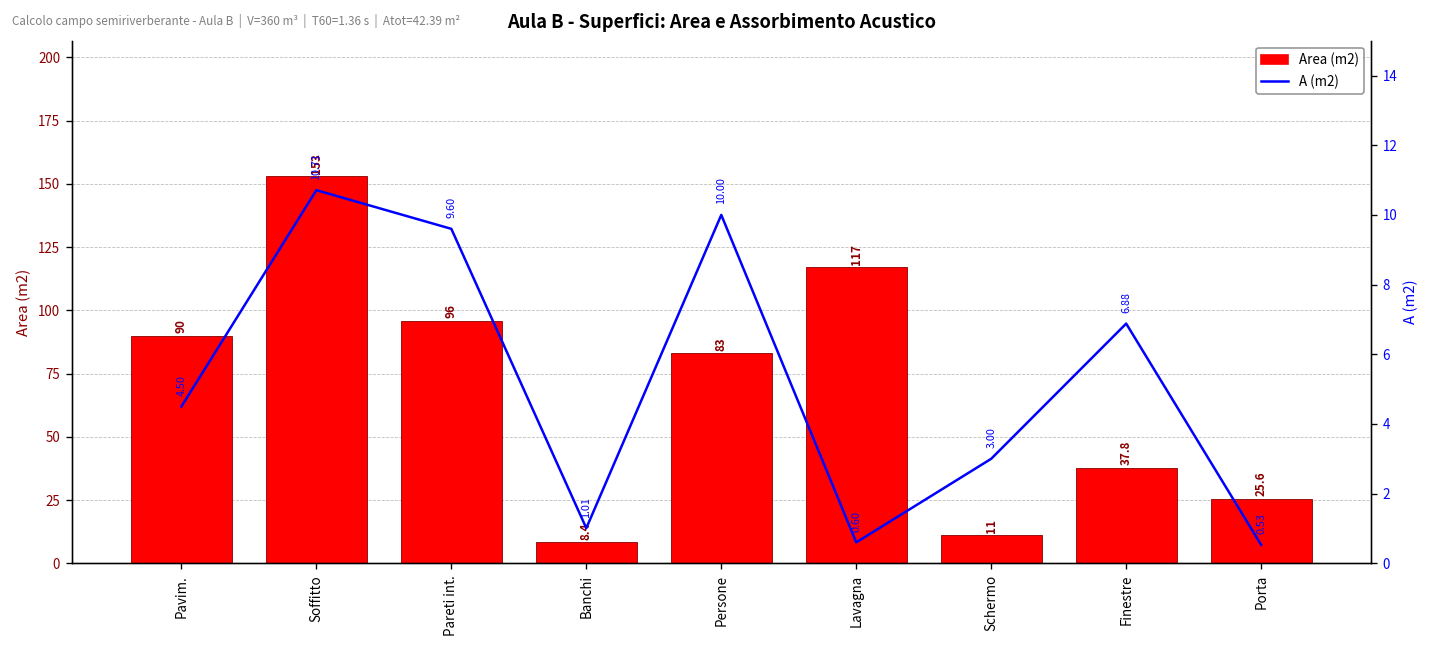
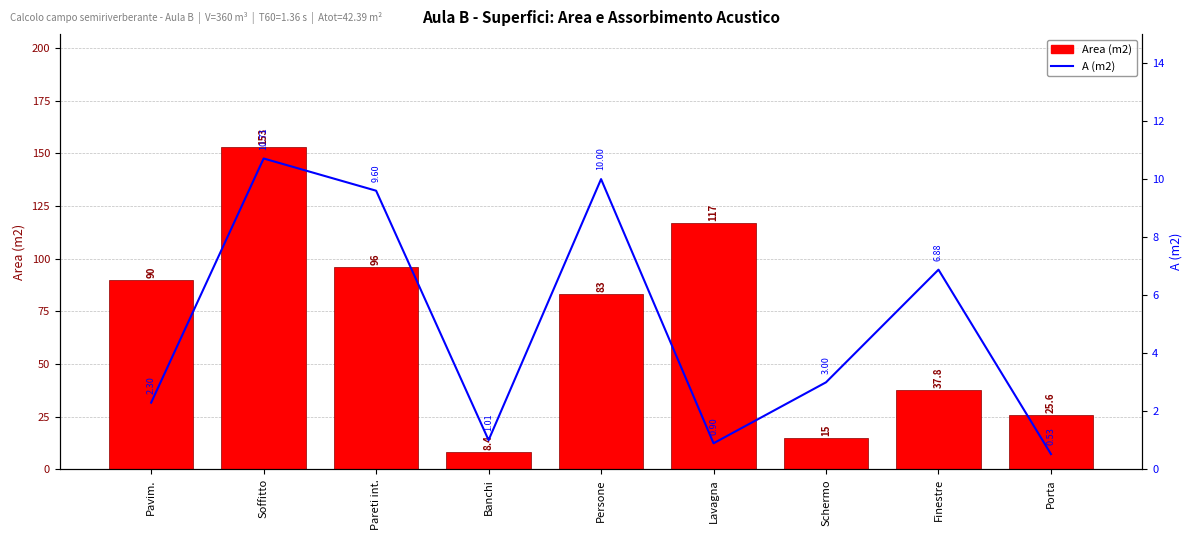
  {
    "Area (m2)": {
      "Pavim.": 90,
      "Pareti int.": 96,
      "Persone": 83,
      "Lavagna": 117,
-     "Schermo": 11,
+     "Schermo": 15,
      "Finestre": 37.8,
      "Porta": 25.6
    },
    "A (m2)": {
-     "Pavim.": 4.50,
+     "Pavim.": 2.30,
      "Pareti int.": 9.60,
      "Banchi": 1.01,
      "Persone": 10.00,
-     "Lavagna": 0.60,
+     "Lavagna": 0.90,
      "Schermo": 3.00,
      "Finestre": 6.88,
      "Porta": 0.53
    }
  }
